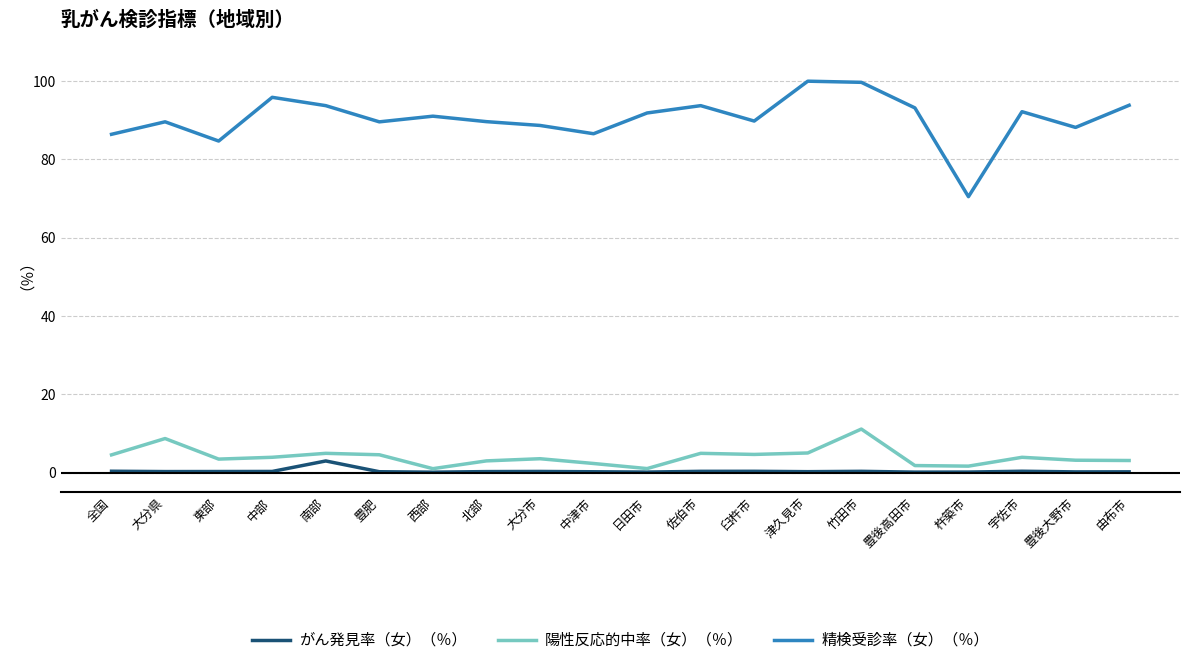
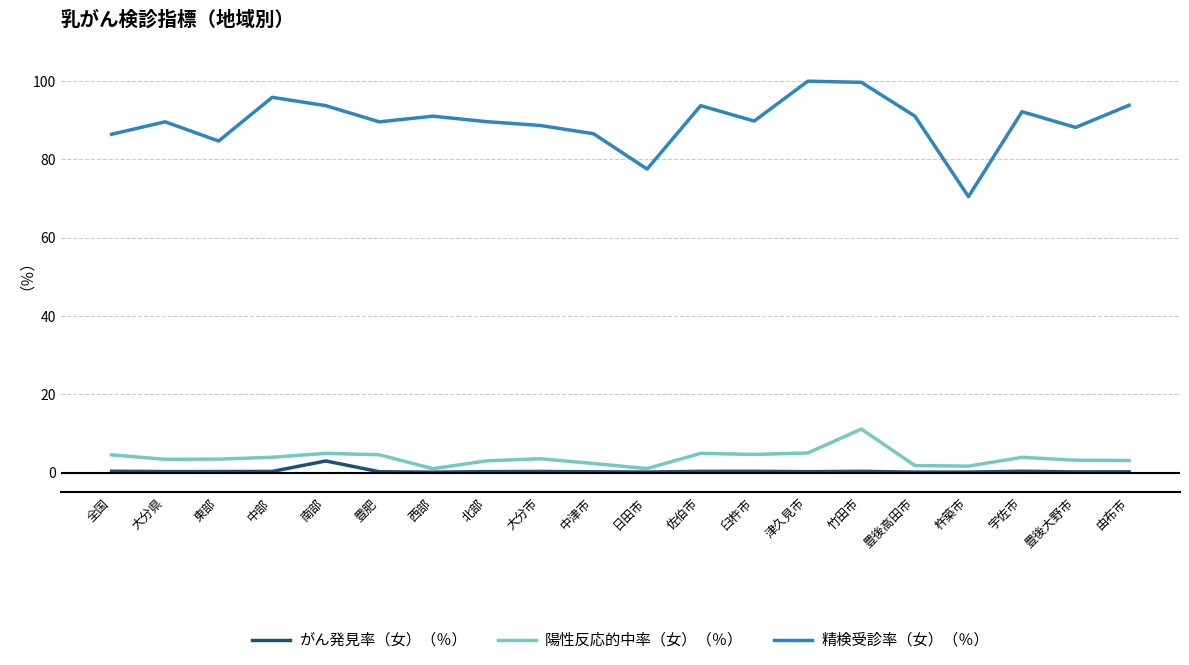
  {
    "がん発見率（女）（％）": {
      "全国": 0,
      "大分県": 0,
      "東部": 0,
      "中部": 0,
      "南部": 3,
      "豊肥": 0,
      "西部": 0,
      "北部": 0,
      "大分市": 0,
      "中津市": 0,
      "日田市": 0,
      "佐伯市": 0,
      "臼杵市": 0,
      "津久見市": 0,
      "竹田市": 0,
      "豊後高田市": 0,
      "杵築市": 0,
      "宇佐市": 0,
      "豊後大野市": 0,
      "由布市": 0
    },
    "陽性反応的中率（女）（％）": {
      "全国": 5,
-     "大分県": 9,
+     "大分県": 3,
      "東部": 3,
      "中部": 4,
      "南部": 5,
      "豊肥": 5,
      "西部": 1,
      "北部": 3,
      "大分市": 4,
      "中津市": 2,
      "日田市": 1,
      "佐伯市": 5,
      "臼杵市": 5,
      "津久見市": 5,
      "竹田市": 11,
      "豊後高田市": 2,
      "杵築市": 2,
      "宇佐市": 4,
      "豊後大野市": 3,
      "由布市": 3
    },
    "精検受診率（女）（％）": {
      "全国": 86,
      "大分県": 90,
      "東部": 85,
      "中部": 96,
      "南部": 94,
      "豊肥": 90,
      "西部": 91,
      "北部": 90,
      "大分市": 89,
      "中津市": 87,
-     "日田市": 92,
+     "日田市": 78,
      "佐伯市": 94,
      "臼杵市": 90,
      "津久見市": 100,
      "竹田市": 100,
-     "豊後高田市": 93,
+     "豊後高田市": 91,
      "杵築市": 70,
      "宇佐市": 92,
      "豊後大野市": 88,
      "由布市": 94
    }
  }
